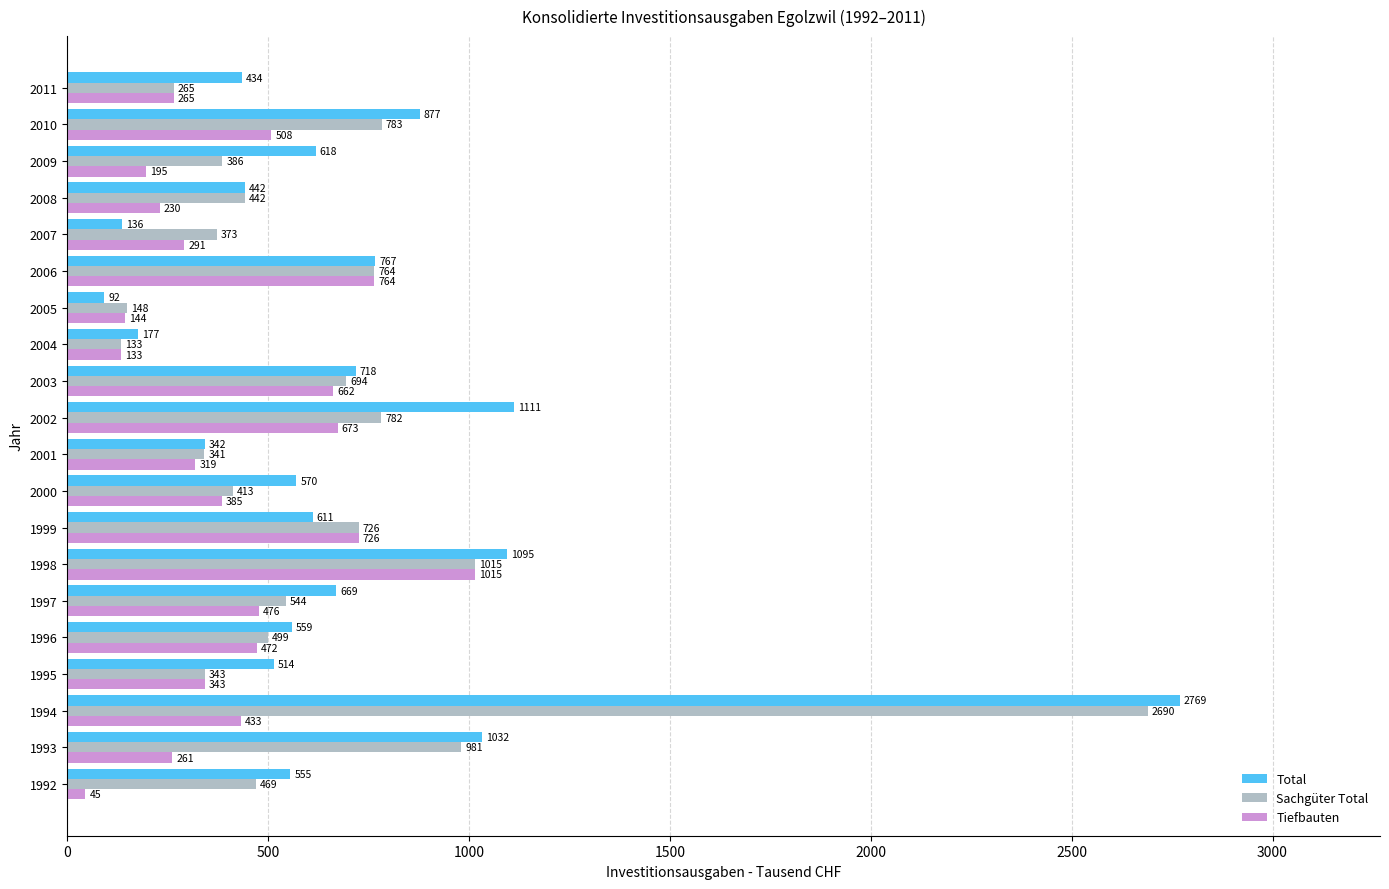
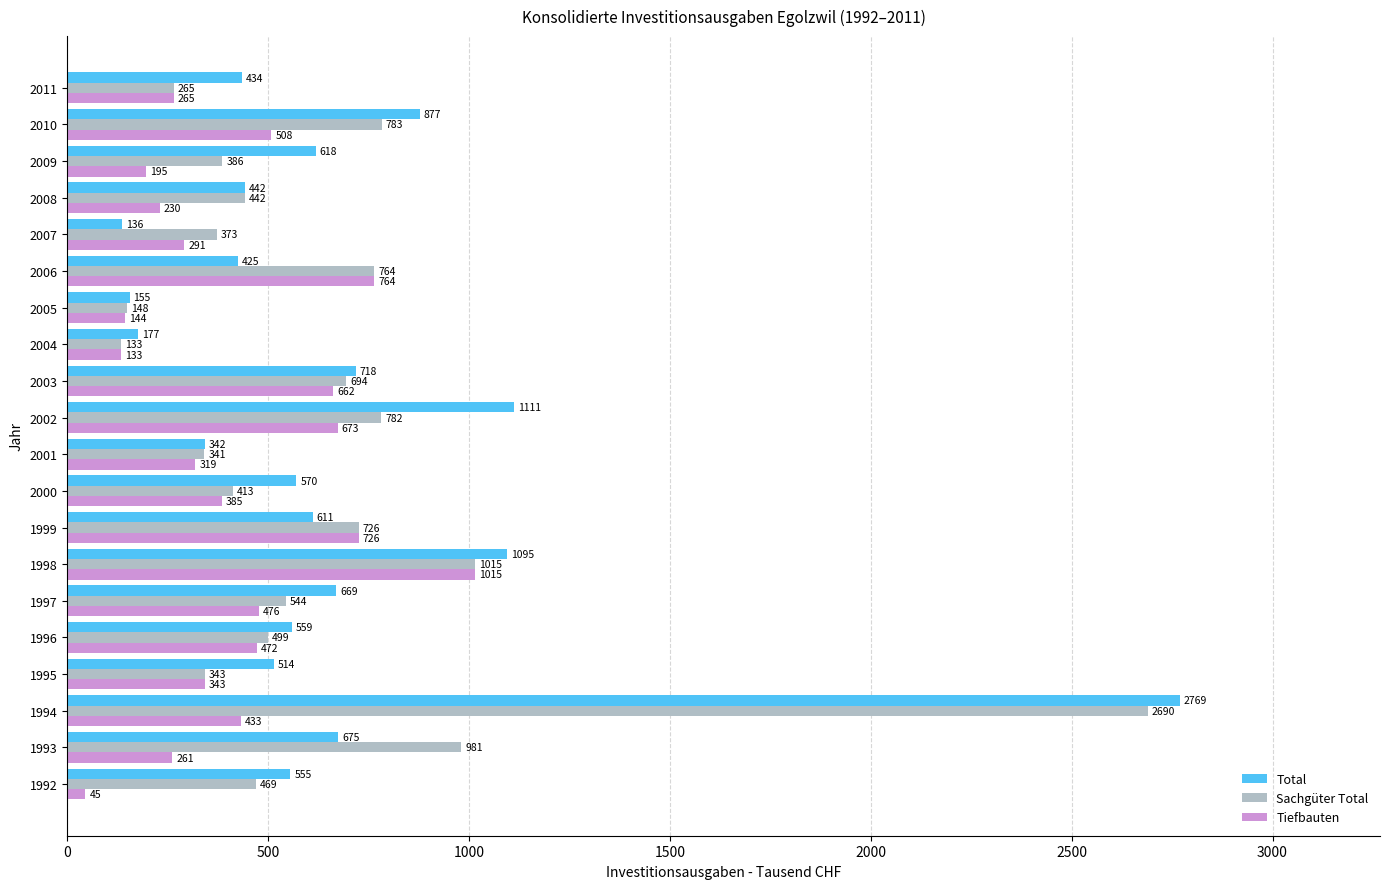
  {
    "Total": {
      "2011": 434,
      "2010": 877,
      "2009": 618,
      "2008": 442,
      "2007": 136,
-     "2006": 767,
-     "2005": 92,
+     "2006": 425,
+     "2005": 155,
      "2004": 177,
      "2003": 718,
      "2002": 1111,
      "2001": 342,
      "2000": 570,
      "1999": 611,
      "1998": 1095,
      "1997": 669,
      "1996": 559,
      "1995": 514,
      "1994": 2769,
-     "1993": 1032,
+     "1993": 675,
      "1992": 555
    }
  }
